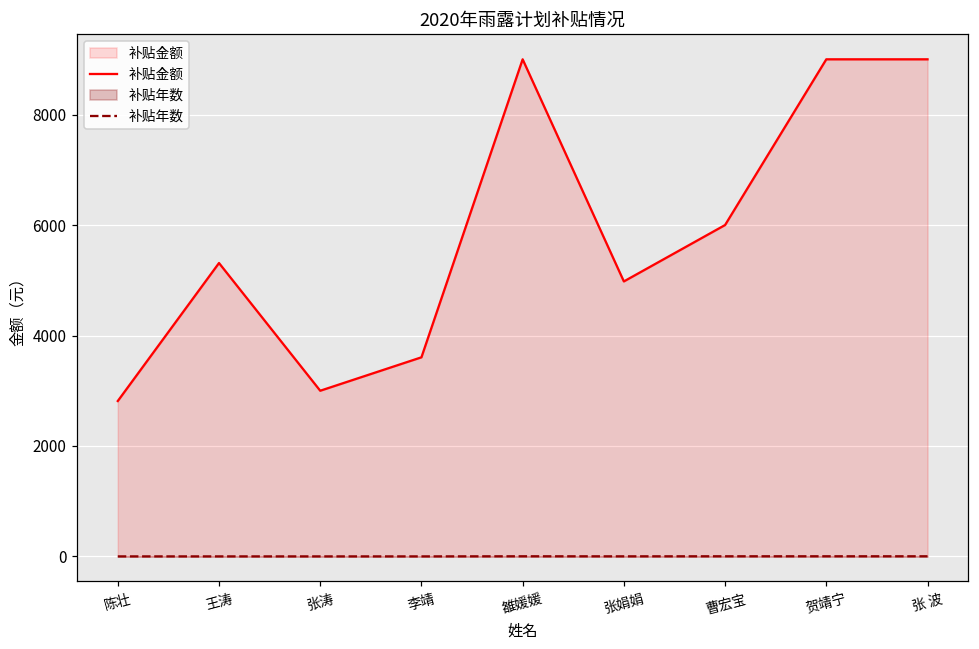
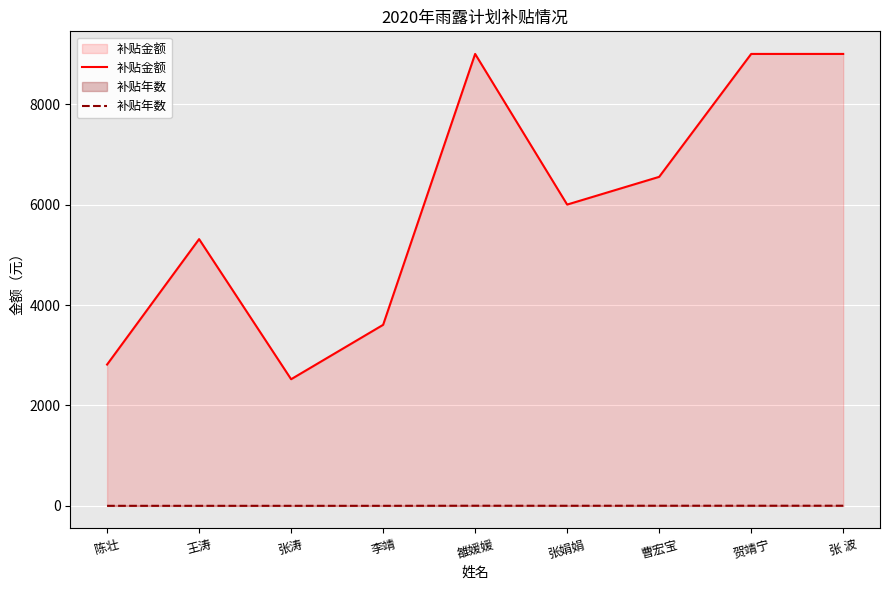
  {
    "补贴金额": {
      "陈壮": 2800,
      "王涛": 5300,
-     "张涛": 3000,
+     "张涛": 2500,
      "李靖": 3600,
      "雒媛媛": 9000,
-     "张娟娟": 5000,
-     "曹宏宝": 6000,
+     "张娟娟": 6000,
+     "曹宏宝": 6600,
      "贺靖宁": 9000,
      "张 波": 9000
    },
    "补贴年数": {
      "陈壮": 0,
      "王涛": 0,
      "张涛": 0,
      "李靖": 0,
      "雒媛媛": 0,
      "张娟娟": 0,
      "曹宏宝": 0,
      "贺靖宁": 0,
      "张 波": 0
    }
  }
